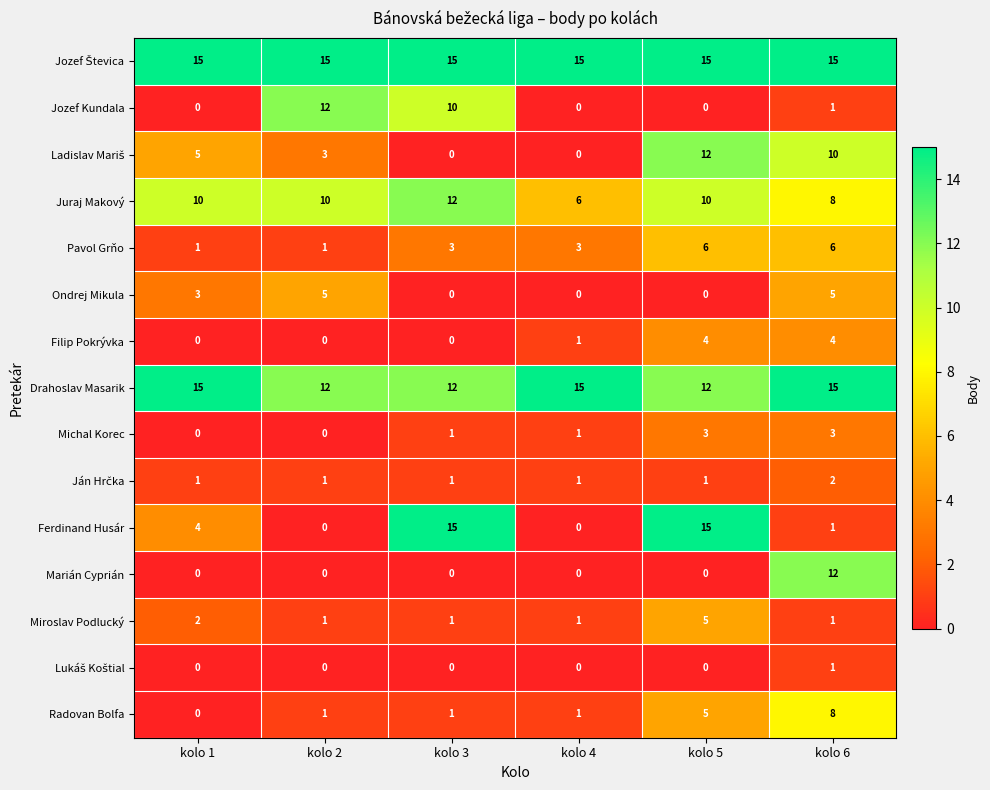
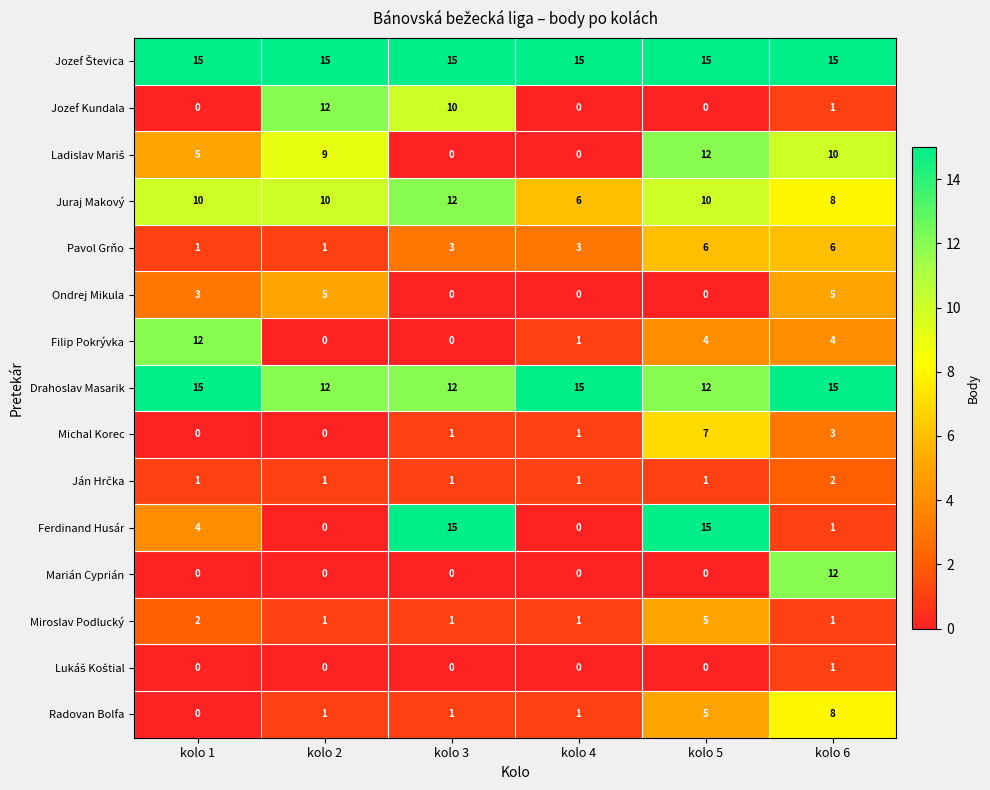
  {
    "Jozef Števica": {
      "kolo 1": 15,
      "kolo 2": 15,
      "kolo 3": 15,
      "kolo 4": 15,
      "kolo 5": 15,
      "kolo 6": 15
    },
    "Jozef Kundala": {
      "kolo 1": 0,
      "kolo 2": 12,
      "kolo 3": 10,
      "kolo 4": 0,
      "kolo 5": 0,
      "kolo 6": 1
    },
    "Ladislav Mariš": {
      "kolo 1": 5,
-     "kolo 2": 3,
+     "kolo 2": 9,
      "kolo 3": 0,
      "kolo 4": 0,
      "kolo 5": 12,
      "kolo 6": 10
    },
    "Juraj Makový": {
      "kolo 1": 10,
      "kolo 2": 10,
      "kolo 3": 12,
      "kolo 4": 6,
      "kolo 5": 10,
      "kolo 6": 8
    },
    "Pavol Grňo": {
      "kolo 1": 1,
      "kolo 2": 1,
      "kolo 3": 3,
      "kolo 4": 3,
      "kolo 5": 6,
      "kolo 6": 6
    },
    "Ondrej Mikula": {
      "kolo 1": 3,
      "kolo 2": 5,
      "kolo 3": 0,
      "kolo 4": 0,
      "kolo 5": 0,
      "kolo 6": 5
    },
    "Filip Pokrývka": {
-     "kolo 1": 0,
+     "kolo 1": 12,
      "kolo 2": 0,
      "kolo 3": 0,
      "kolo 4": 1,
      "kolo 5": 4,
      "kolo 6": 4
    },
    "Drahoslav Masarik": {
      "kolo 1": 15,
      "kolo 2": 12,
      "kolo 3": 12,
      "kolo 4": 15,
      "kolo 5": 12,
      "kolo 6": 15
    },
    "Michal Korec": {
      "kolo 1": 0,
      "kolo 2": 0,
      "kolo 3": 1,
      "kolo 4": 1,
-     "kolo 5": 3,
+     "kolo 5": 7,
      "kolo 6": 3
    },
    "Ján Hrčka": {
      "kolo 1": 1,
      "kolo 2": 1,
      "kolo 3": 1,
      "kolo 4": 1,
      "kolo 5": 1,
      "kolo 6": 2
    },
    "Ferdinand Husár": {
      "kolo 1": 4,
      "kolo 2": 0,
      "kolo 3": 15,
      "kolo 4": 0,
      "kolo 5": 15,
      "kolo 6": 1
    },
    "Marián Cyprián": {
      "kolo 1": 0,
      "kolo 2": 0,
      "kolo 3": 0,
      "kolo 4": 0,
      "kolo 5": 0,
      "kolo 6": 12
    },
    "Miroslav Podlucký": {
      "kolo 1": 2,
      "kolo 2": 1,
      "kolo 3": 1,
      "kolo 4": 1,
      "kolo 5": 5,
      "kolo 6": 1
    },
    "Lukáš Koštial": {
      "kolo 1": 0,
      "kolo 2": 0,
      "kolo 3": 0,
      "kolo 4": 0,
      "kolo 5": 0,
      "kolo 6": 1
    },
    "Radovan Bolfa": {
      "kolo 1": 0,
      "kolo 2": 1,
      "kolo 3": 1,
      "kolo 4": 1,
      "kolo 5": 5,
      "kolo 6": 8
    }
  }
